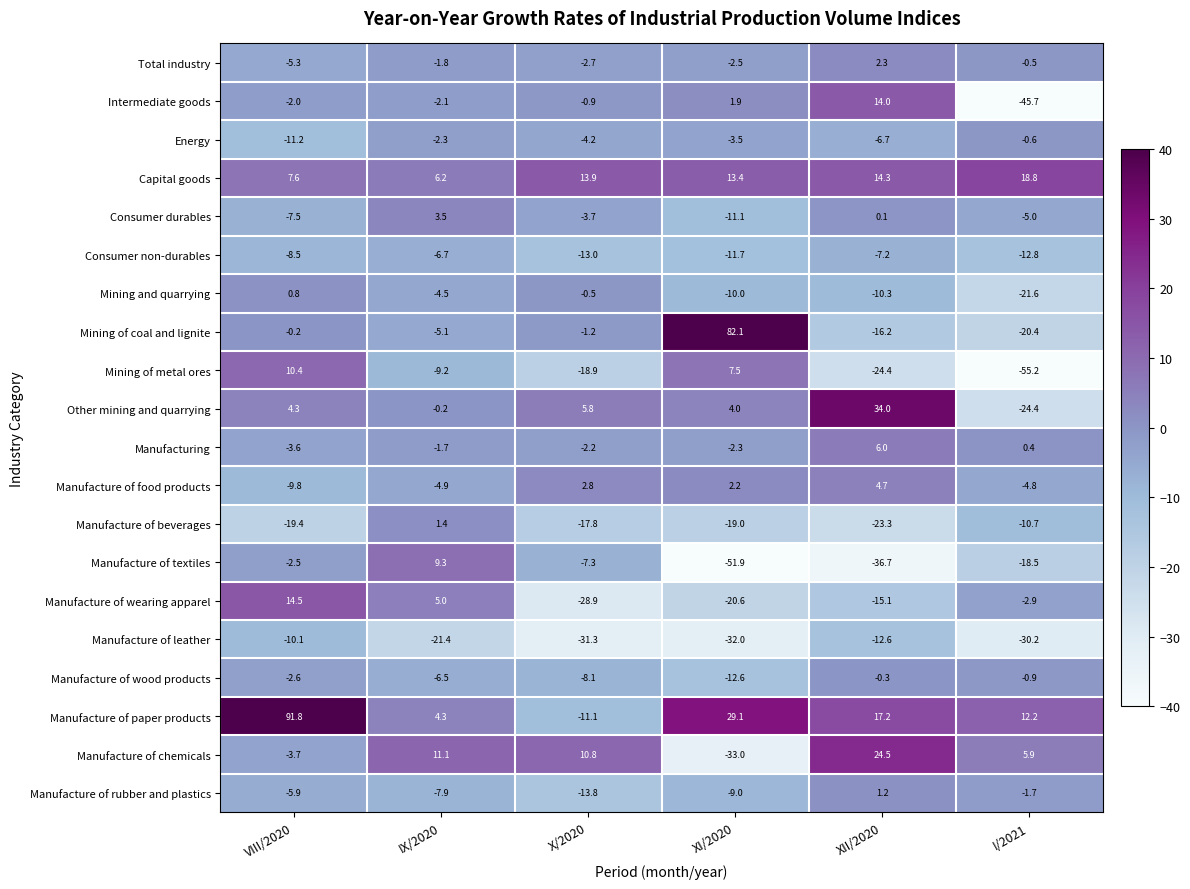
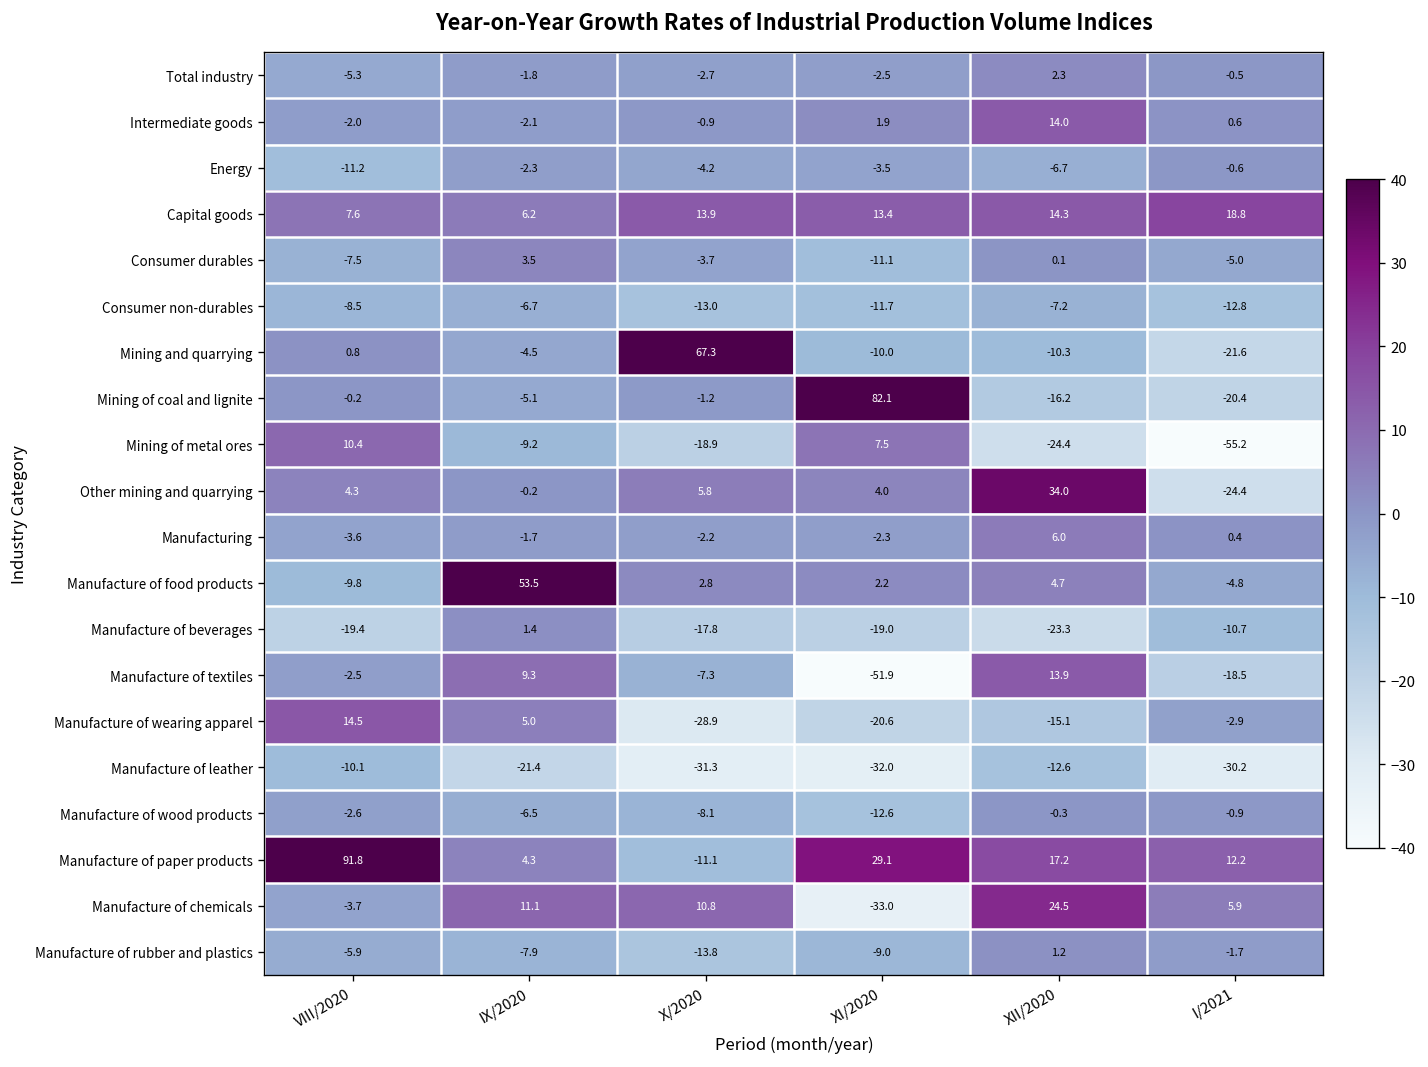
  {
    "Total industry": {
      "VIII/2020": -5.3,
      "IX/2020": -1.8,
      "X/2020": -2.7,
      "XI/2020": -2.5,
      "XII/2020": 2.3,
      "I/2021": -0.5
    },
    "Intermediate goods": {
      "VIII/2020": -2.0,
      "IX/2020": -2.1,
      "X/2020": -0.9,
      "XI/2020": 1.9,
      "XII/2020": 14.0,
-     "I/2021": -45.7
+     "I/2021": 0.6
    },
    "Energy": {
      "VIII/2020": -11.2,
      "IX/2020": -2.3,
      "X/2020": -4.2,
      "XI/2020": -3.5,
      "XII/2020": -6.7,
      "I/2021": -0.6
    },
    "Capital goods": {
      "VIII/2020": 7.6,
      "IX/2020": 6.2,
      "X/2020": 13.9,
      "XI/2020": 13.4,
      "XII/2020": 14.3,
      "I/2021": 18.8
    },
    "Consumer durables": {
      "VIII/2020": -7.5,
      "IX/2020": 3.5,
      "X/2020": -3.7,
      "XI/2020": -11.1,
      "XII/2020": 0.1,
      "I/2021": -5.0
    },
    "Consumer non-durables": {
      "VIII/2020": -8.5,
      "IX/2020": -6.7,
      "X/2020": -13.0,
      "XI/2020": -11.7,
      "XII/2020": -7.2,
      "I/2021": -12.8
    },
    "Mining and quarrying": {
      "VIII/2020": 0.8,
      "IX/2020": -4.5,
-     "X/2020": -0.5,
+     "X/2020": 67.3,
      "XI/2020": -10.0,
      "XII/2020": -10.3,
      "I/2021": -21.6
    },
    "Mining of coal and lignite": {
      "VIII/2020": -0.2,
      "IX/2020": -5.1,
      "X/2020": -1.2,
      "XI/2020": 82.1,
      "XII/2020": -16.2,
      "I/2021": -20.4
    },
    "Mining of metal ores": {
      "VIII/2020": 10.4,
      "IX/2020": -9.2,
      "X/2020": -18.9,
      "XI/2020": 7.5,
      "XII/2020": -24.4,
      "I/2021": -55.2
    },
    "Other mining and quarrying": {
      "VIII/2020": 4.3,
      "IX/2020": -0.2,
      "X/2020": 5.8,
      "XI/2020": 4.0,
      "XII/2020": 34.0,
      "I/2021": -24.4
    },
    "Manufacturing": {
      "VIII/2020": -3.6,
      "IX/2020": -1.7,
      "X/2020": -2.2,
      "XI/2020": -2.3,
      "XII/2020": 6.0,
      "I/2021": 0.4
    },
    "Manufacture of food products": {
      "VIII/2020": -9.8,
-     "IX/2020": -4.9,
+     "IX/2020": 53.5,
      "X/2020": 2.8,
      "XI/2020": 2.2,
      "XII/2020": 4.7,
      "I/2021": -4.8
    },
    "Manufacture of beverages": {
      "VIII/2020": -19.4,
      "IX/2020": 1.4,
      "X/2020": -17.8,
      "XI/2020": -19.0,
      "XII/2020": -23.3,
      "I/2021": -10.7
    },
    "Manufacture of textiles": {
      "VIII/2020": -2.5,
      "IX/2020": 9.3,
      "X/2020": -7.3,
      "XI/2020": -51.9,
-     "XII/2020": -36.7,
+     "XII/2020": 13.9,
      "I/2021": -18.5
    },
    "Manufacture of wearing apparel": {
      "VIII/2020": 14.5,
      "IX/2020": 5.0,
      "X/2020": -28.9,
      "XI/2020": -20.6,
      "XII/2020": -15.1,
      "I/2021": -2.9
    },
    "Manufacture of leather": {
      "VIII/2020": -10.1,
      "IX/2020": -21.4,
      "X/2020": -31.3,
      "XI/2020": -32.0,
      "XII/2020": -12.6,
      "I/2021": -30.2
    },
    "Manufacture of wood products": {
      "VIII/2020": -2.6,
      "IX/2020": -6.5,
      "X/2020": -8.1,
      "XI/2020": -12.6,
      "XII/2020": -0.3,
      "I/2021": -0.9
    },
    "Manufacture of paper products": {
      "VIII/2020": 91.8,
      "IX/2020": 4.3,
      "X/2020": -11.1,
      "XI/2020": 29.1,
      "XII/2020": 17.2,
      "I/2021": 12.2
    },
    "Manufacture of chemicals": {
      "VIII/2020": -3.7,
      "IX/2020": 11.1,
      "X/2020": 10.8,
      "XI/2020": -33.0,
      "XII/2020": 24.5,
      "I/2021": 5.9
    },
    "Manufacture of rubber and plastics": {
      "VIII/2020": -5.9,
      "IX/2020": -7.9,
      "X/2020": -13.8,
      "XI/2020": -9.0,
      "XII/2020": 1.2,
      "I/2021": -1.7
    }
  }
